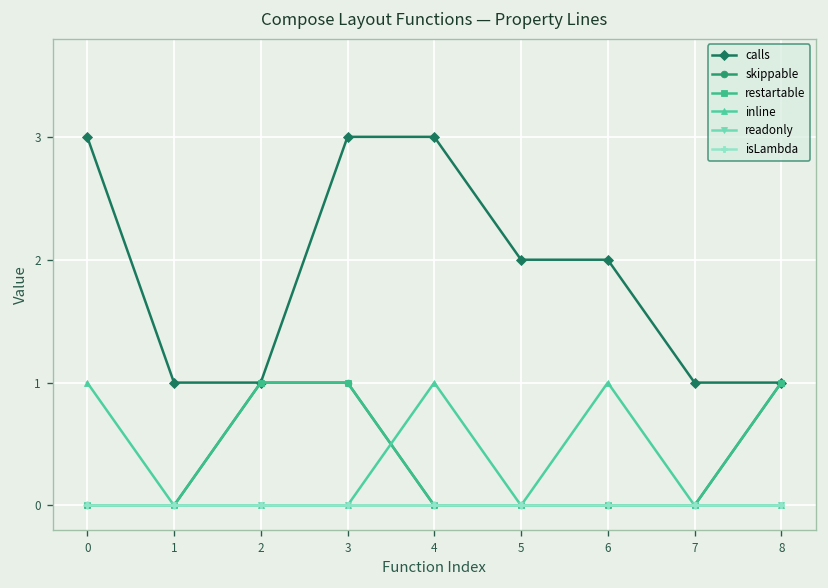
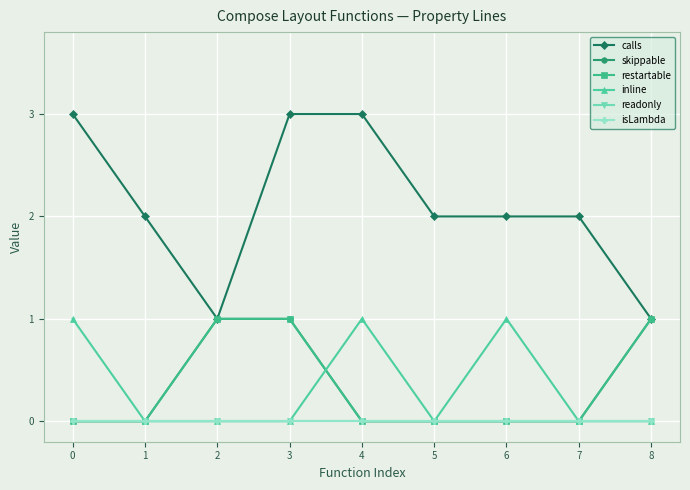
  {
    "calls": {
      "0": 3,
-     "1": 1,
+     "1": 2,
      "3": 3,
      "4": 3,
      "5": 2,
      "6": 2,
-     "7": 1
+     "7": 2
    }
  }
